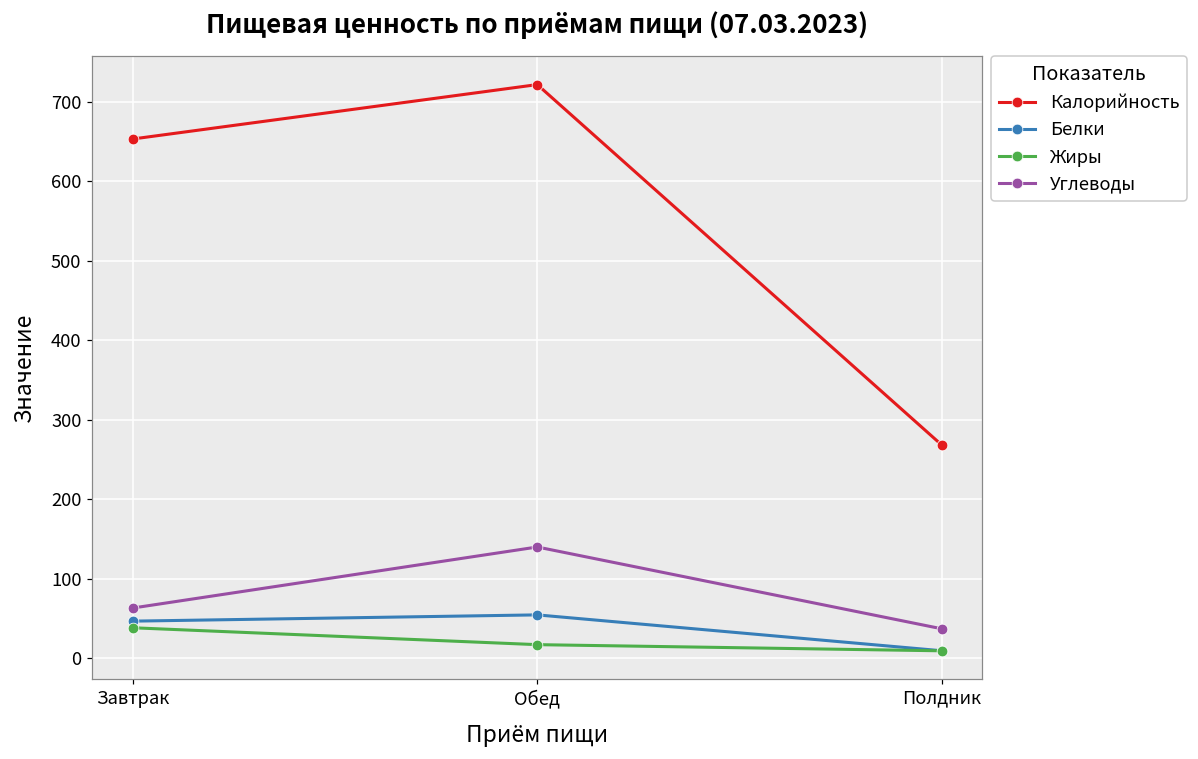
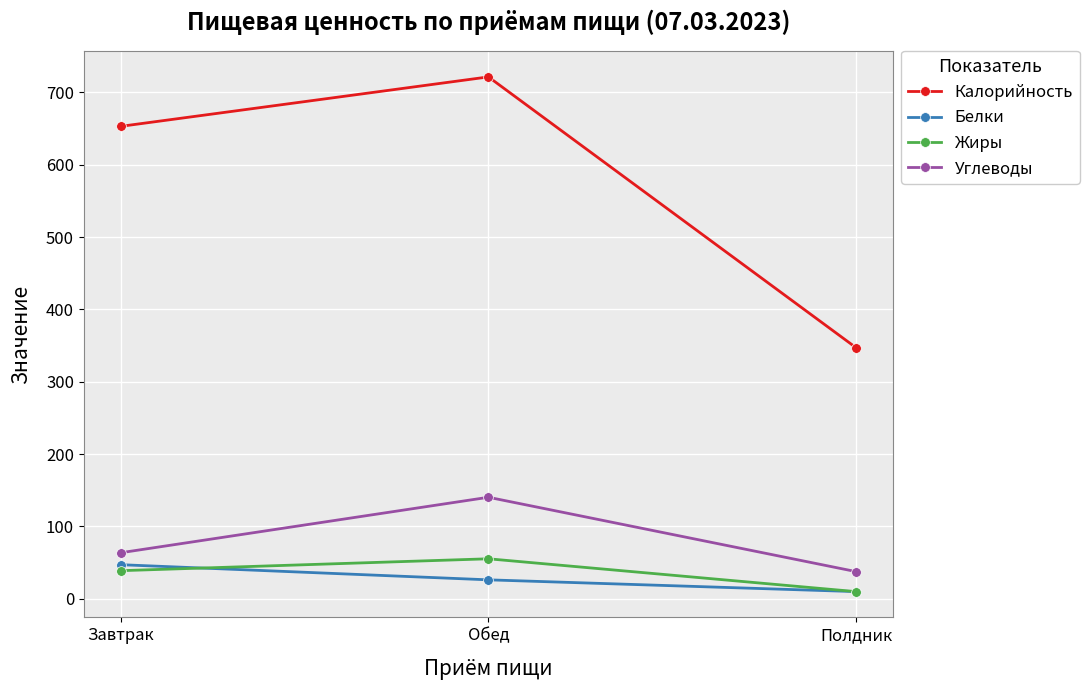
  {
    "Калорийность": {
      "Завтрак": 650,
      "Обед": 720,
-     "Полдник": 270
+     "Полдник": 350
    },
    "Белки": {
      "Завтрак": 50,
-     "Обед": 50
+     "Обед": 30
    },
    "Жиры": {
      "Завтрак": 40,
-     "Обед": 20
+     "Обед": 60
    },
    "Углеводы": {
      "Завтрак": 60,
      "Обед": 140,
      "Полдник": 40
    }
  }
